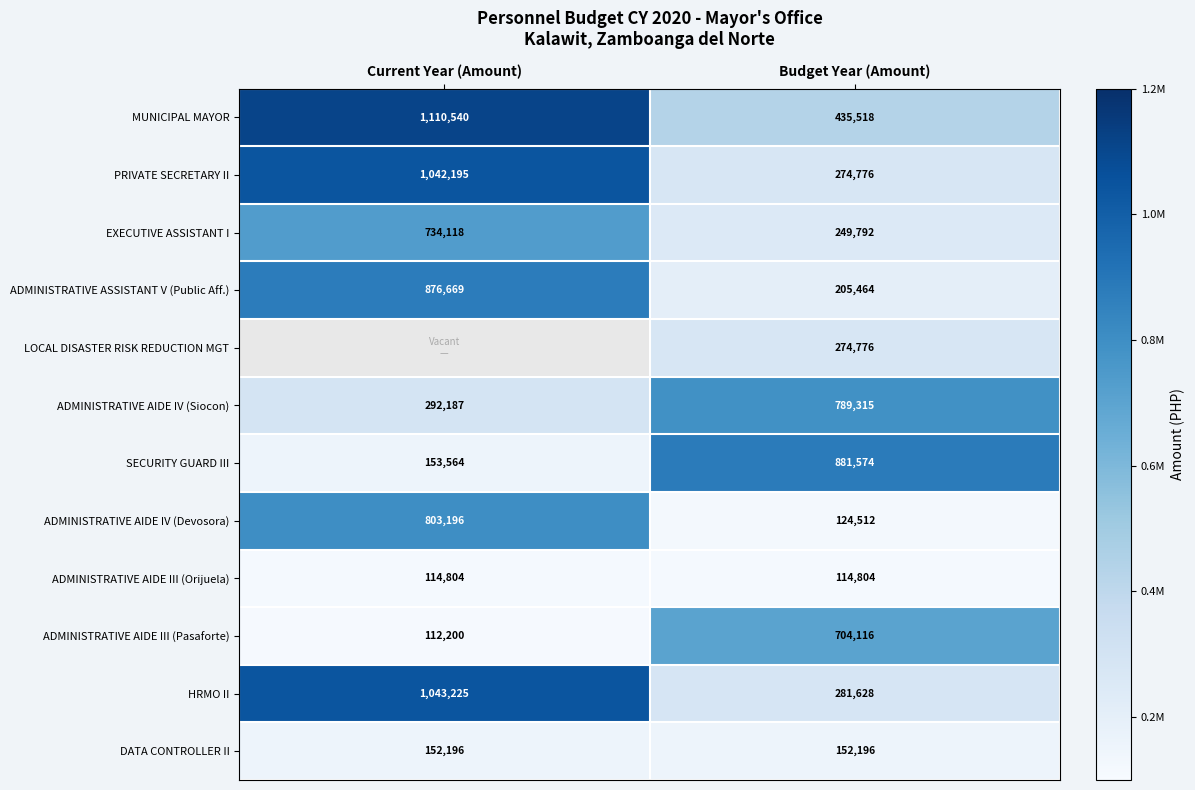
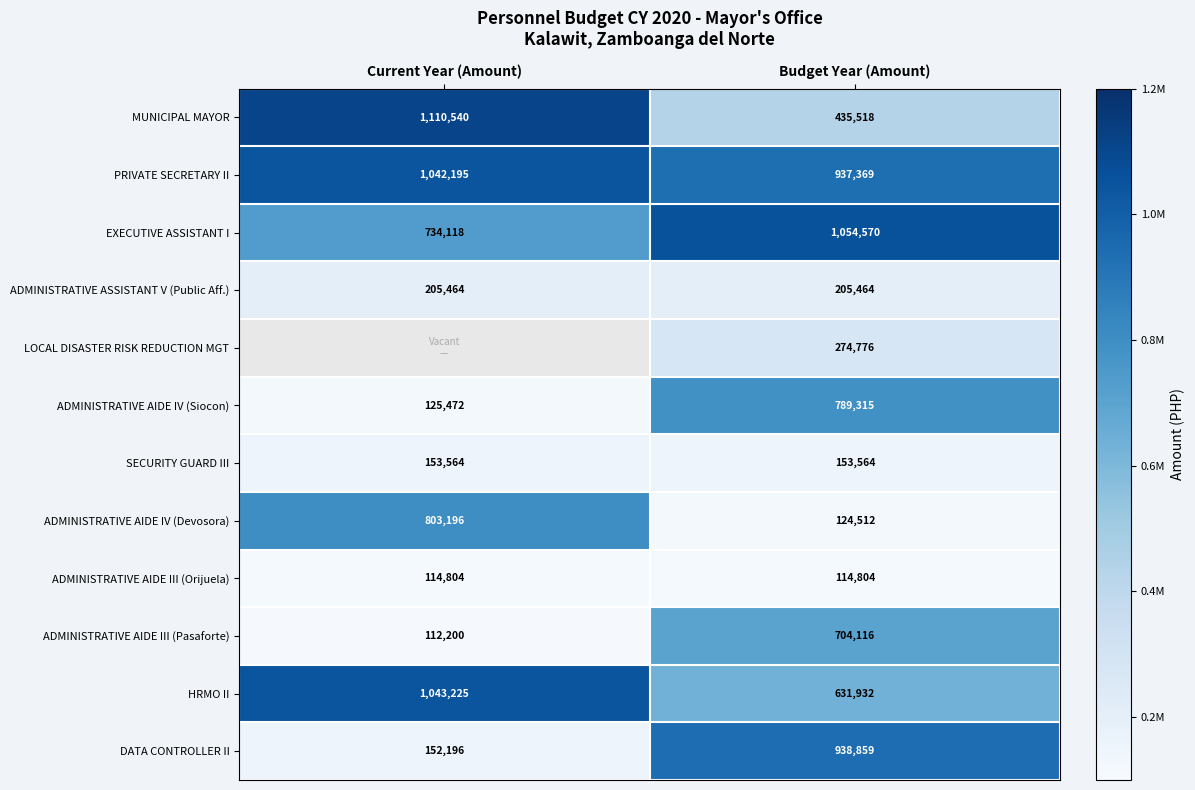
  {
    "MUNICIPAL MAYOR": {
      "Current Year (Amount)": "1,110,540",
      "Budget Year (Amount)": "435,518"
    },
    "PRIVATE SECRETARY II": {
      "Current Year (Amount)": "1,042,195",
-     "Budget Year (Amount)": "274,776"
+     "Budget Year (Amount)": "937,369"
    },
    "EXECUTIVE ASSISTANT I": {
      "Current Year (Amount)": "734,118",
-     "Budget Year (Amount)": "249,792"
+     "Budget Year (Amount)": "1,054,570"
    },
    "ADMINISTRATIVE ASSISTANT V (Public Aff.)": {
-     "Current Year (Amount)": "876,669",
+     "Current Year (Amount)": "205,464",
      "Budget Year (Amount)": "205,464"
    },
    "LOCAL DISASTER RISK REDUCTION MGT": {
      "Budget Year (Amount)": "274,776"
    },
    "ADMINISTRATIVE AIDE IV (Siocon)": {
-     "Current Year (Amount)": "292,187",
+     "Current Year (Amount)": "125,472",
      "Budget Year (Amount)": "789,315"
    },
    "SECURITY GUARD III": {
      "Current Year (Amount)": "153,564",
-     "Budget Year (Amount)": "881,574"
+     "Budget Year (Amount)": "153,564"
    },
    "ADMINISTRATIVE AIDE IV (Devosora)": {
      "Current Year (Amount)": "803,196",
      "Budget Year (Amount)": "124,512"
    },
    "ADMINISTRATIVE AIDE III (Orijuela)": {
      "Current Year (Amount)": "114,804",
      "Budget Year (Amount)": "114,804"
    },
    "ADMINISTRATIVE AIDE III (Pasaforte)": {
      "Current Year (Amount)": "112,200",
      "Budget Year (Amount)": "704,116"
    },
    "HRMO II": {
      "Current Year (Amount)": "1,043,225",
-     "Budget Year (Amount)": "281,628"
+     "Budget Year (Amount)": "631,932"
    },
    "DATA CONTROLLER II": {
      "Current Year (Amount)": "152,196",
-     "Budget Year (Amount)": "152,196"
+     "Budget Year (Amount)": "938,859"
    }
  }
